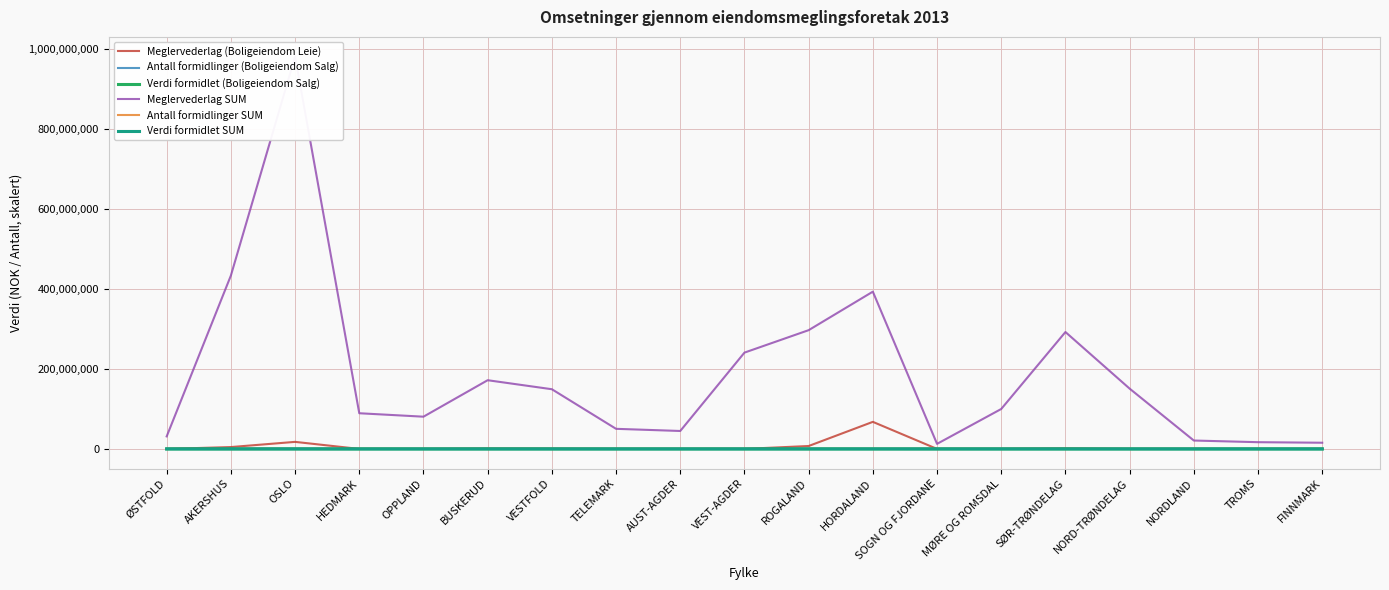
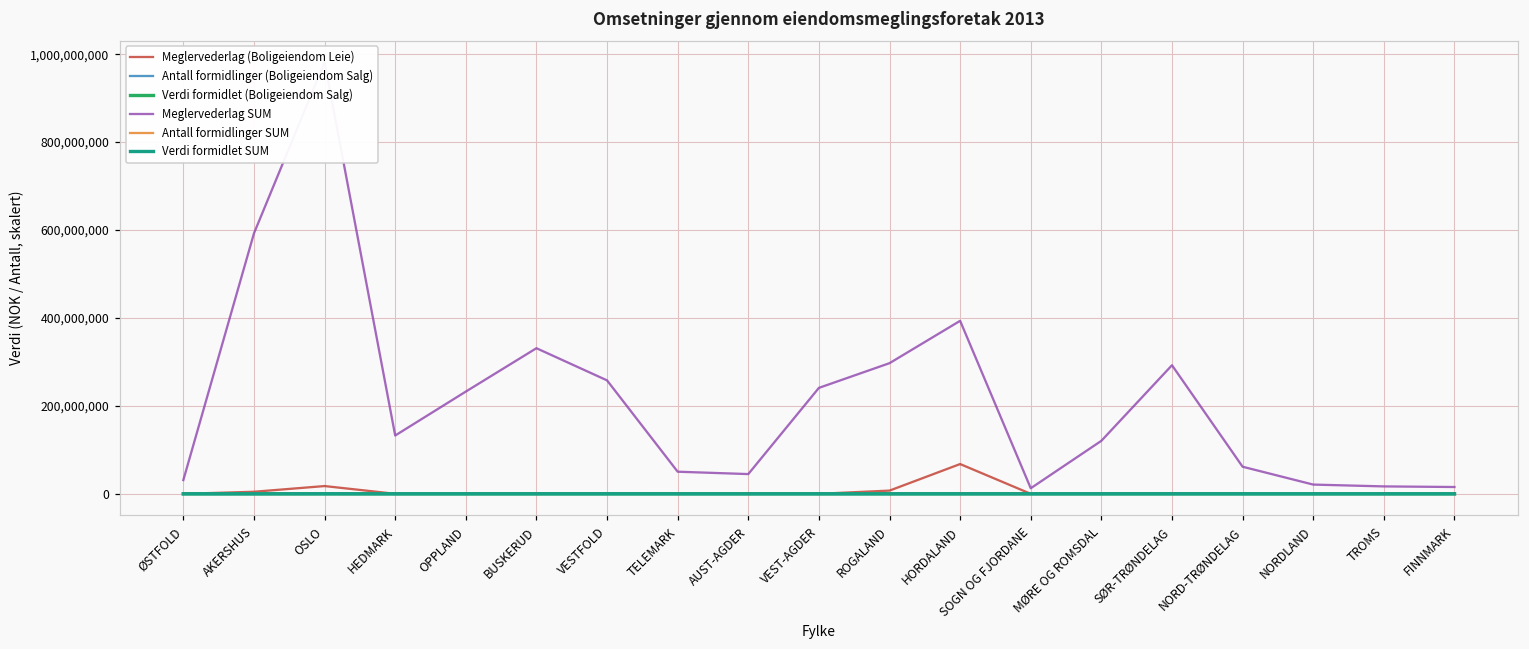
  {
    "Meglervederlag (Boligeiendom Leie)": {
      "OSLO": "20,000,000",
      "ROGALAND": "10,000,000",
      "HORDALAND": "70,000,000"
    },
    "Verdi formidlet SUM": {
      "OSLO": "0",
      "ROGALAND": "0",
      "HORDALAND": "0"
    },
    "Meglervederlag SUM": {
      "ØSTFOLD": "30,000,000",
-     "AKERSHUS": "430,000,000",
-     "HEDMARK": "90,000,000",
-     "OPPLAND": "80,000,000",
-     "BUSKERUD": "170,000,000",
-     "VESTFOLD": "150,000,000",
+     "AKERSHUS": "590,000,000",
+     "HEDMARK": "130,000,000",
+     "OPPLAND": "230,000,000",
+     "BUSKERUD": "330,000,000",
+     "VESTFOLD": "260,000,000",
      "TELEMARK": "50,000,000",
      "AUST-AGDER": "40,000,000",
      "VEST-AGDER": "240,000,000",
      "ROGALAND": "300,000,000",
      "HORDALAND": "390,000,000",
      "SOGN OG FJORDANE": "10,000,000",
-     "MØRE OG ROMSDAL": "100,000,000",
+     "MØRE OG ROMSDAL": "120,000,000",
      "SØR-TRØNDELAG": "290,000,000",
-     "NORD-TRØNDELAG": "150,000,000",
+     "NORD-TRØNDELAG": "60,000,000",
      "NORDLAND": "20,000,000",
      "TROMS": "20,000,000",
      "FINNMARK": "20,000,000"
    }
  }
